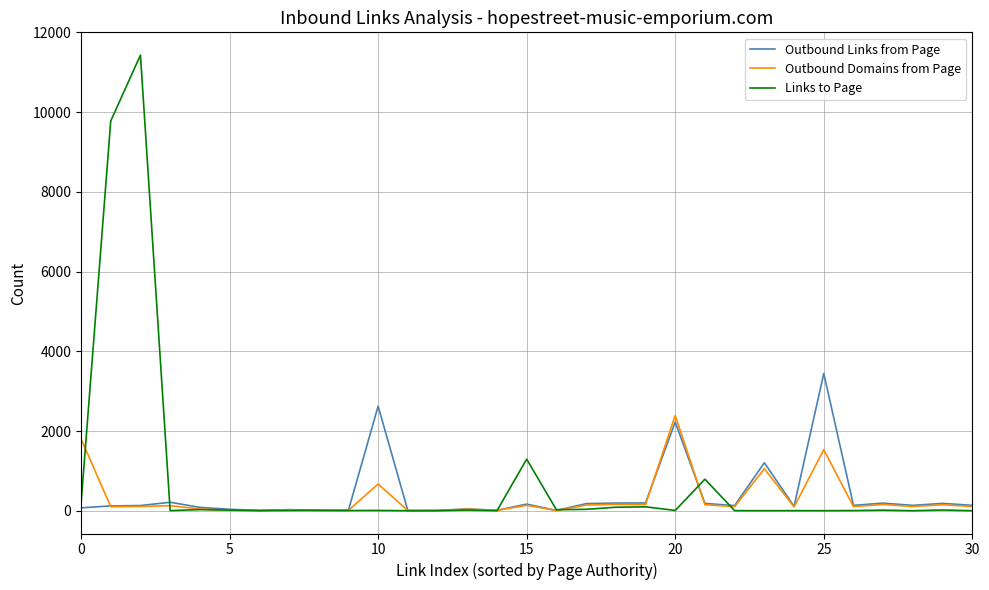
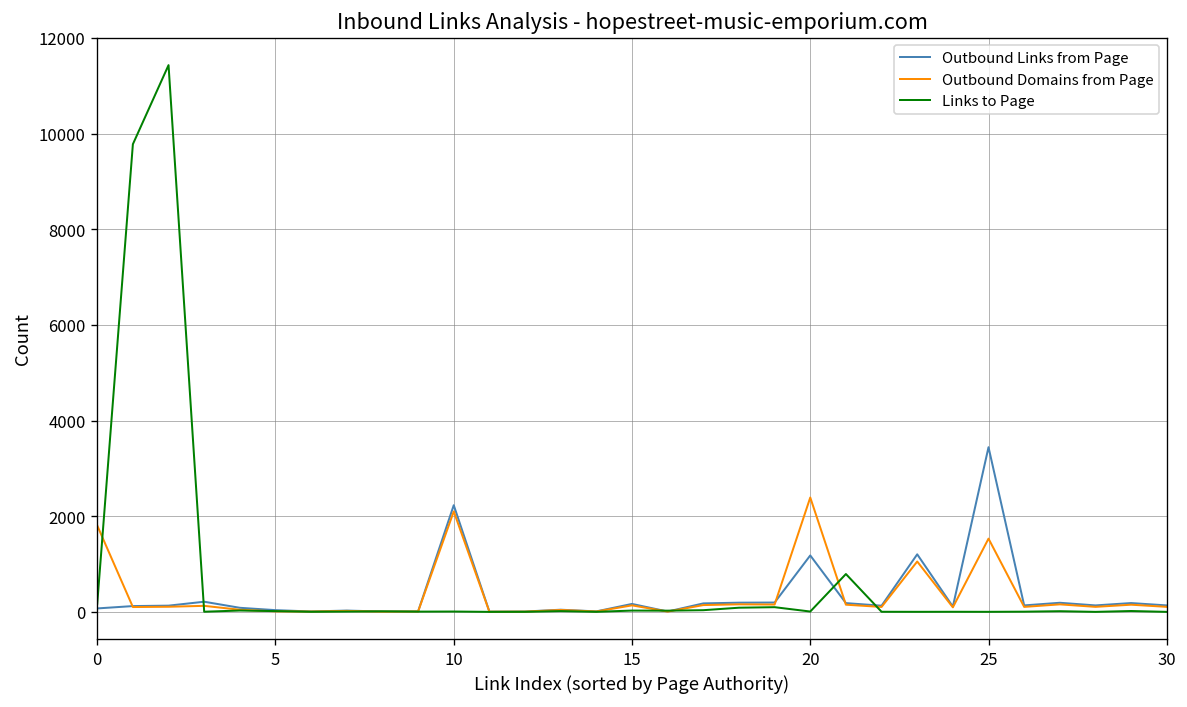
  {
    "Outbound Links from Page": {
      "0": 100,
-     "10": 2600,
-     "20": 2200,
+     "10": 2200,
+     "20": 1200,
      "25": 3400
    },
    "Outbound Domains from Page": {
      "0": 1800,
-     "10": 700,
+     "10": 2100,
      "20": 2400,
      "25": 1500
    },
    "Links to Page": {
      "0": 200,
      "10": 0,
-     "15": 1300,
+     "15": 0,
      "20": 0,
      "25": 0,
      "30": 0
    }
  }
